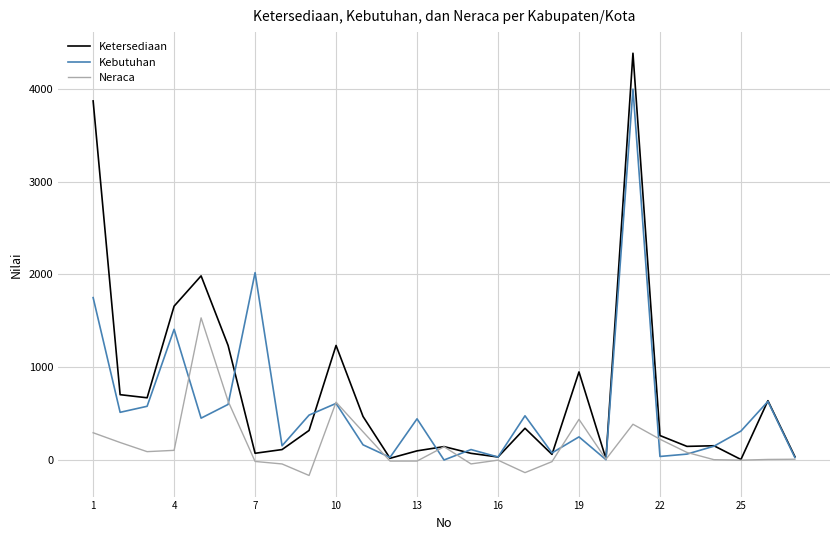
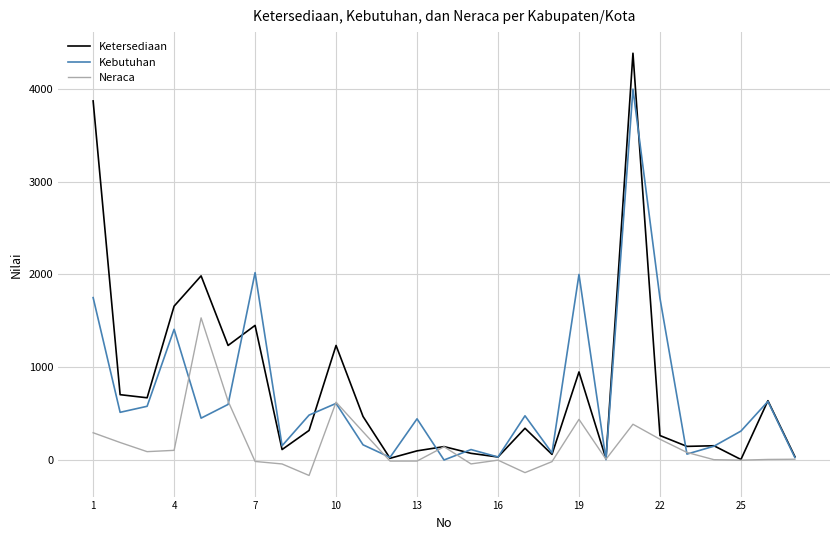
  {
    "Ketersediaan": {
      "1": 3900,
      "4": 1700,
-     "7": 100,
+     "7": 1500,
      "10": 1200,
      "13": 100,
      "19": 900,
      "22": 300
    },
    "Kebutuhan": {
      "1": 1800,
      "4": 1400,
      "7": 2000,
      "13": 400,
-     "19": 300,
-     "22": 0,
+     "19": 2000,
+     "22": 1700,
      "25": 300
    },
    "Neraca": {
      "1": 300,
      "4": 100,
      "7": 0,
      "13": 0,
      "16": 0,
      "19": 400,
      "22": 200
    }
  }
